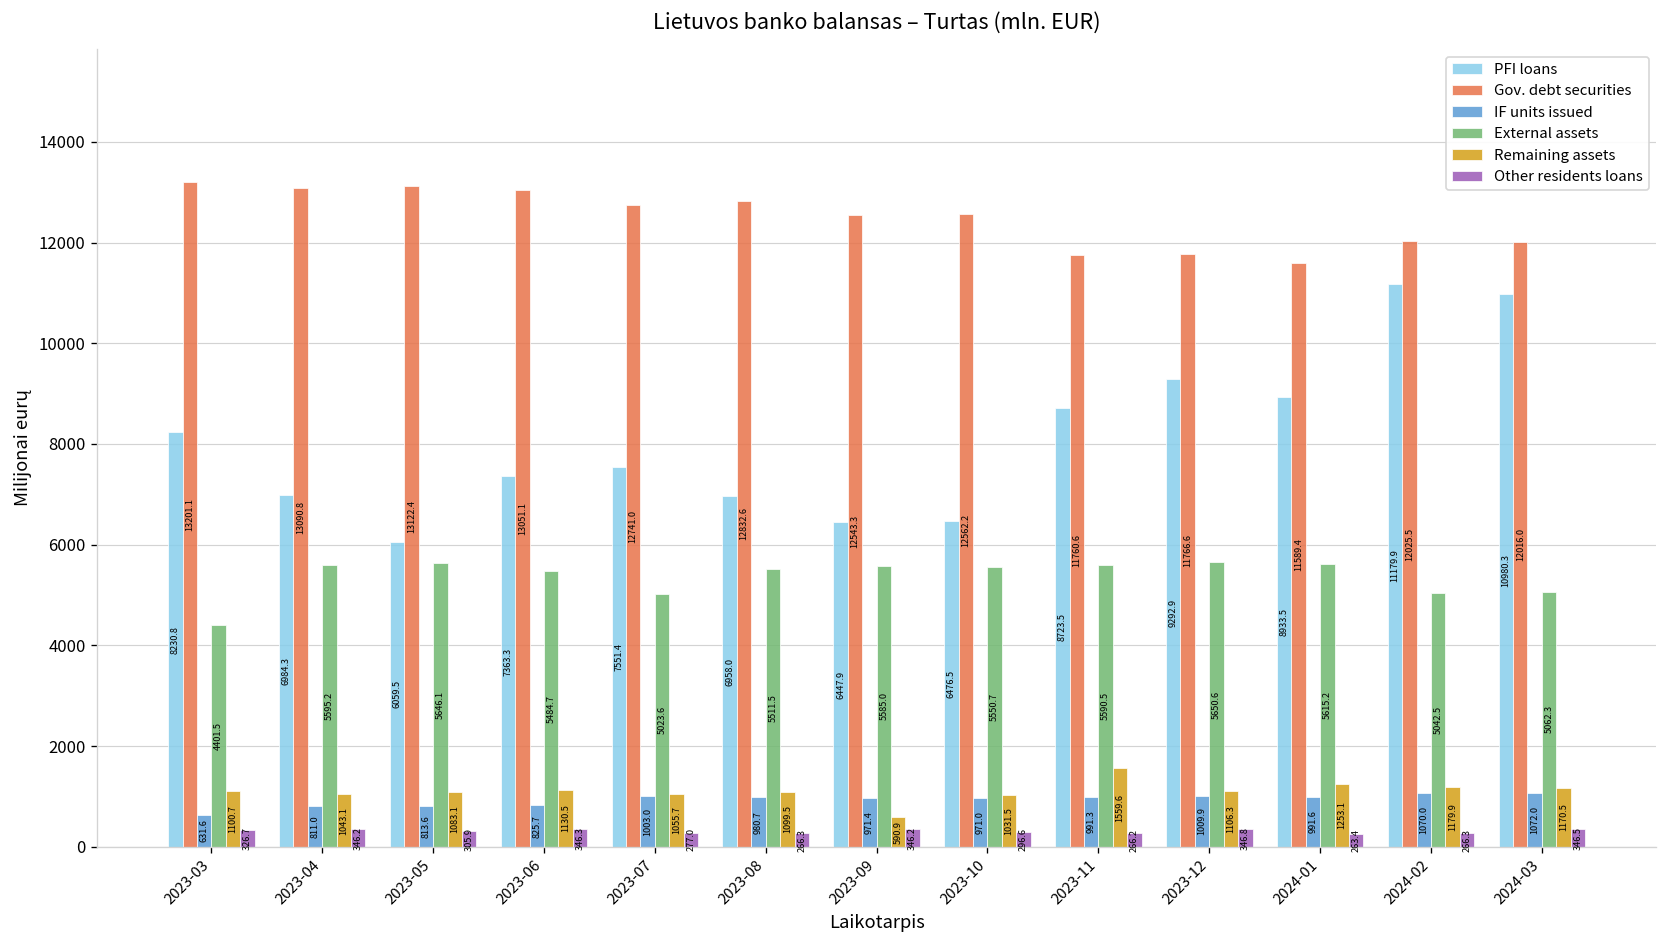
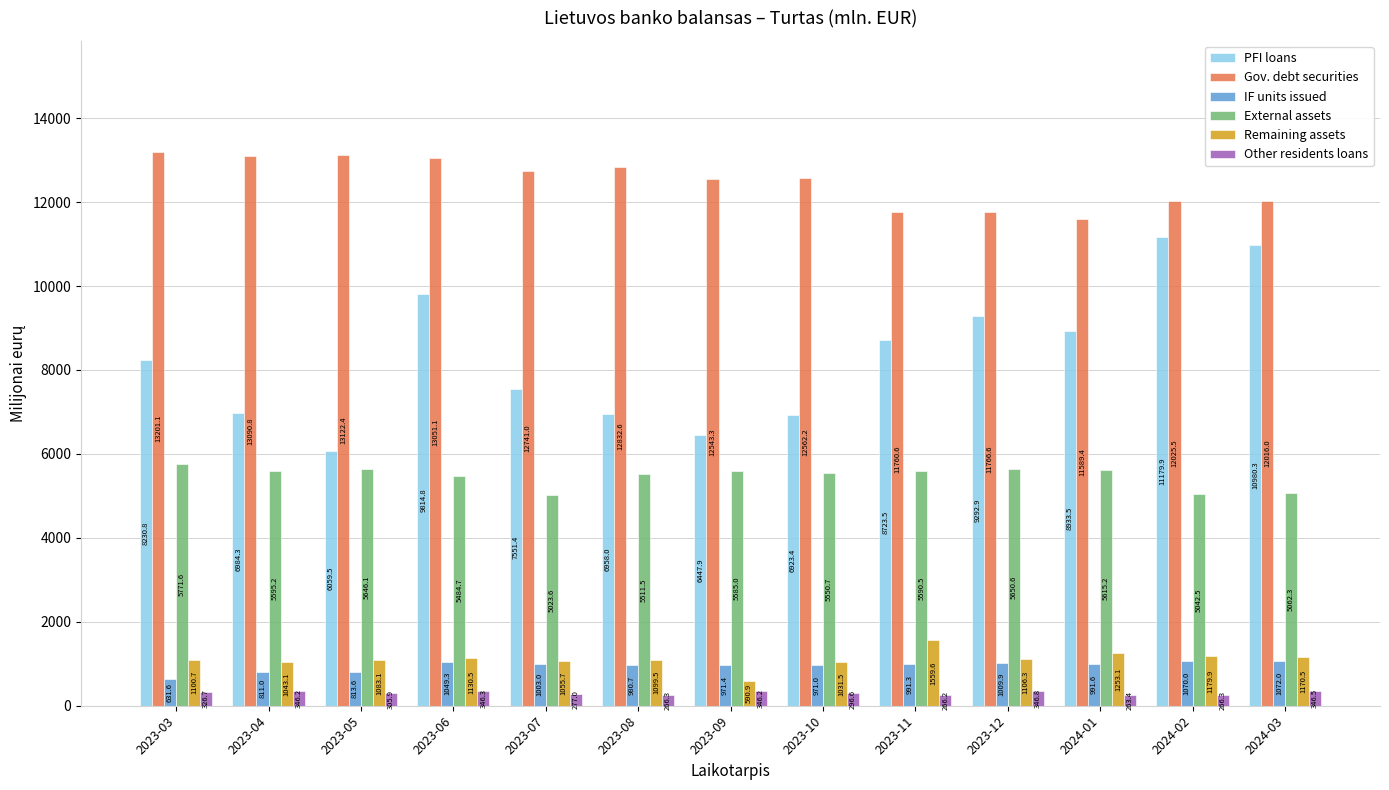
  {
    "PFI loans": {
      "2023-03": 8230.8,
      "2023-04": 6984.3,
      "2023-05": 6059.5,
-     "2023-06": 7363.3,
+     "2023-06": 9814.8,
      "2023-07": 7551.4,
      "2023-08": 6958.0,
      "2023-09": 6447.9,
-     "2023-10": 6476.5,
+     "2023-10": 6923.4,
      "2023-11": 8723.5,
      "2023-12": 9292.9,
      "2024-01": 8933.5,
      "2024-02": 11179.9,
      "2024-03": 10980.3
    },
    "Gov. debt securities": {
      "2023-03": 13201.1,
      "2023-04": 13090.8,
      "2023-05": 13122.4,
      "2023-06": 13051.1,
      "2023-07": 12741.0,
      "2023-08": 12832.6,
      "2023-09": 12543.3,
      "2023-10": 12562.2,
      "2023-11": 11760.6,
      "2023-12": 11766.6,
      "2024-01": 11589.4,
      "2024-02": 12025.5,
      "2024-03": 12016.0
    },
    "IF units issued": {
      "2023-03": 631.6,
      "2023-04": 811.0,
      "2023-05": 813.6,
-     "2023-06": 825.7,
+     "2023-06": 1049.3,
      "2023-07": 1003.0,
      "2023-08": 980.7,
      "2023-09": 971.4,
      "2023-10": 971.0,
      "2023-11": 991.3,
      "2023-12": 1009.9,
      "2024-01": 991.6,
      "2024-02": 1070.0,
      "2024-03": 1072.0
    },
    "External assets": {
-     "2023-03": 4401.5,
+     "2023-03": 5771.6,
      "2023-04": 5595.2,
      "2023-05": 5646.1,
      "2023-06": 5484.7,
      "2023-07": 5023.6,
      "2023-08": 5511.5,
      "2023-09": 5585.0,
      "2023-10": 5550.7,
      "2023-11": 5590.5,
      "2023-12": 5650.6,
      "2024-01": 5615.2,
      "2024-02": 5042.5,
      "2024-03": 5062.3
    },
    "Remaining assets": {
      "2023-03": 1100.7,
      "2023-04": 1043.1,
      "2023-05": 1083.1,
      "2023-06": 1130.5,
      "2023-07": 1055.7,
      "2023-08": 1099.5,
      "2023-09": 590.9,
      "2023-10": 1031.5,
      "2023-11": 1559.6,
      "2023-12": 1106.3,
      "2024-01": 1253.1,
      "2024-02": 1179.9,
      "2024-03": 1170.5
    },
    "Other residents loans": {
      "2023-03": 326.7,
      "2023-04": 346.2,
      "2023-05": 305.9,
      "2023-06": 346.3,
      "2023-07": 277.0,
      "2023-08": 266.3,
      "2023-09": 346.2,
      "2023-10": 296.6,
      "2023-11": 266.2,
      "2023-12": 346.8,
      "2024-01": 263.4,
      "2024-02": 266.3,
      "2024-03": 346.5
    }
  }
